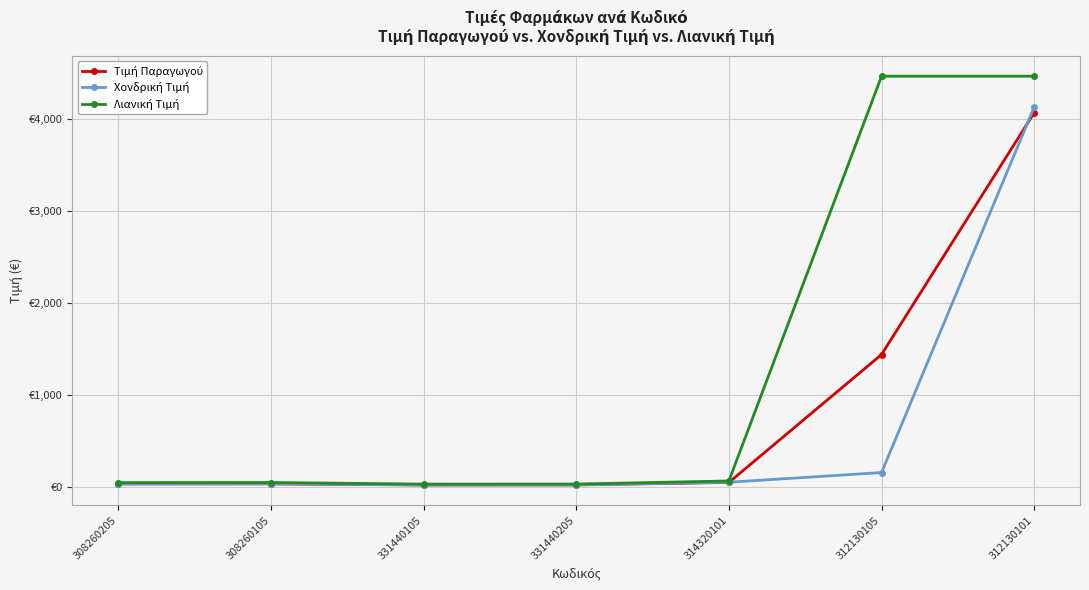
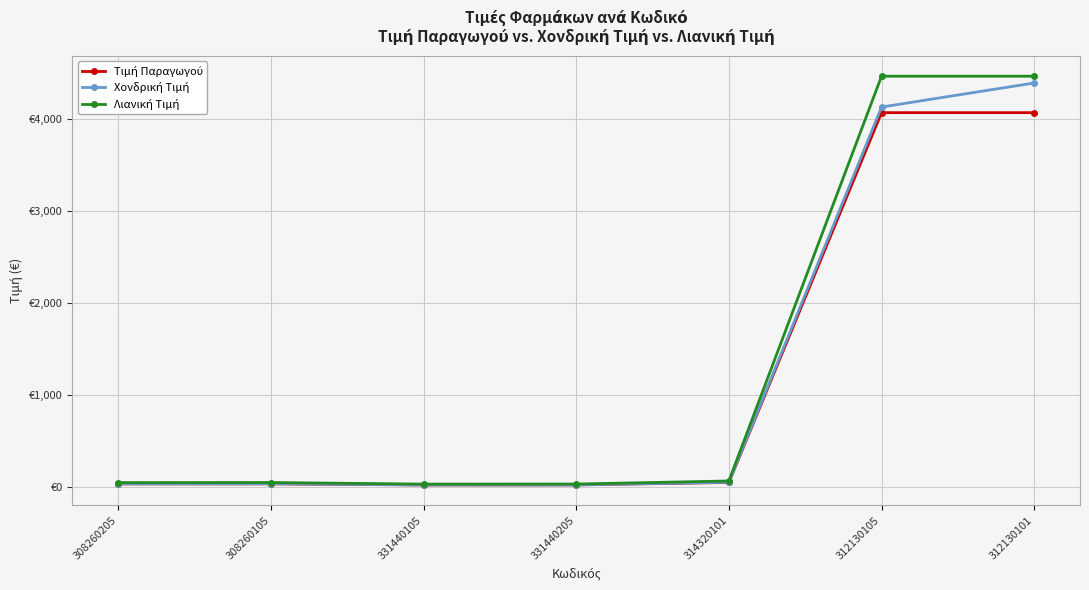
  {
    "Τιμή Παραγωγού": {
-     "312130105": "€1,400",
+     "312130105": "€4,100",
      "312130101": "€4,100"
    },
    "Χονδρική Τιμή": {
-     "312130105": "€200",
-     "312130101": "€4,100"
+     "312130105": "€4,100",
+     "312130101": "€4,400"
    },
    "Λιανική Τιμή": {
      "312130105": "€4,500",
      "312130101": "€4,500"
    }
  }
